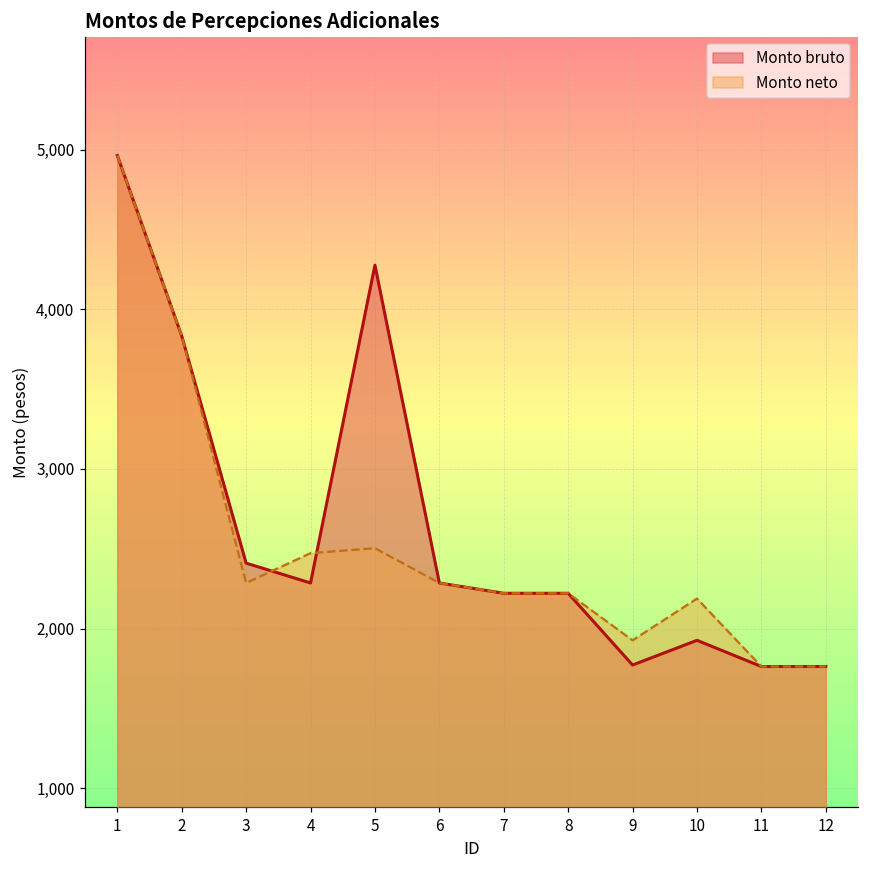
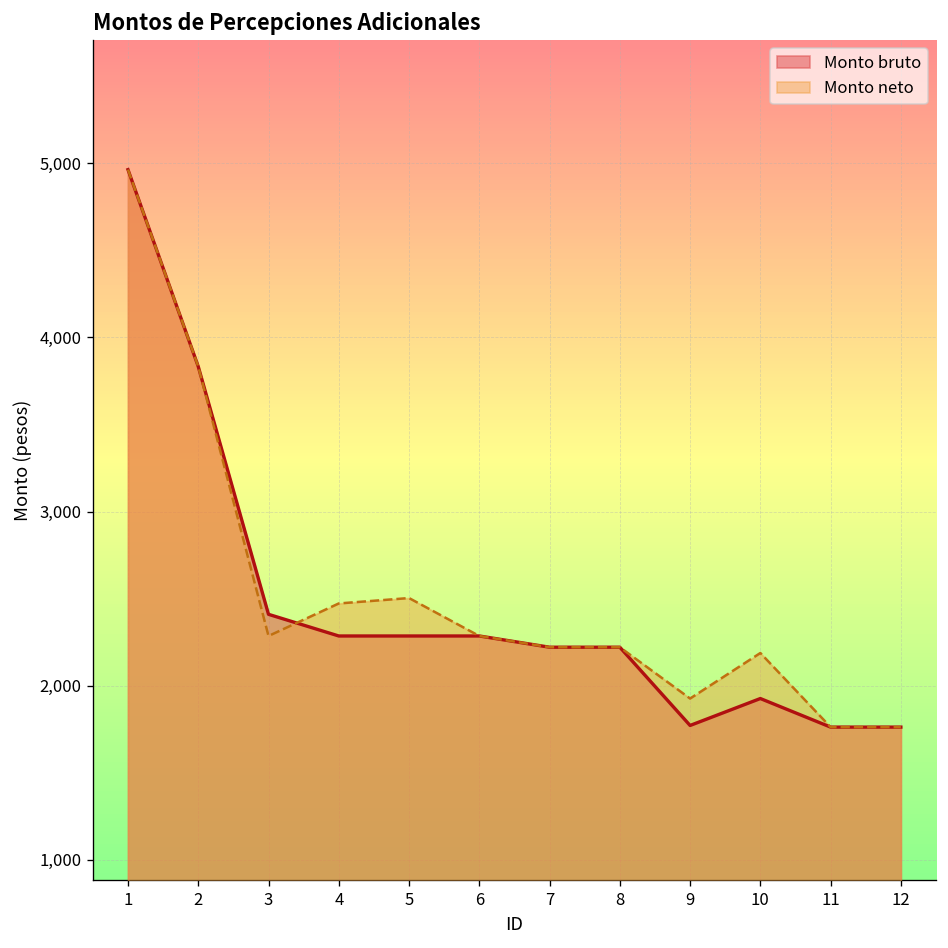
  {
    "Monto bruto": {
      "3": "2,410",
      "4": "2,290",
-     "5": "4,280",
+     "5": "2,290",
      "9": "1,770",
      "10": "1,930"
    },
    "Monto neto": {
      "3": "2,290",
      "4": "2,470",
      "5": "2,500",
      "9": "1,930",
      "10": "2,190"
    }
  }
